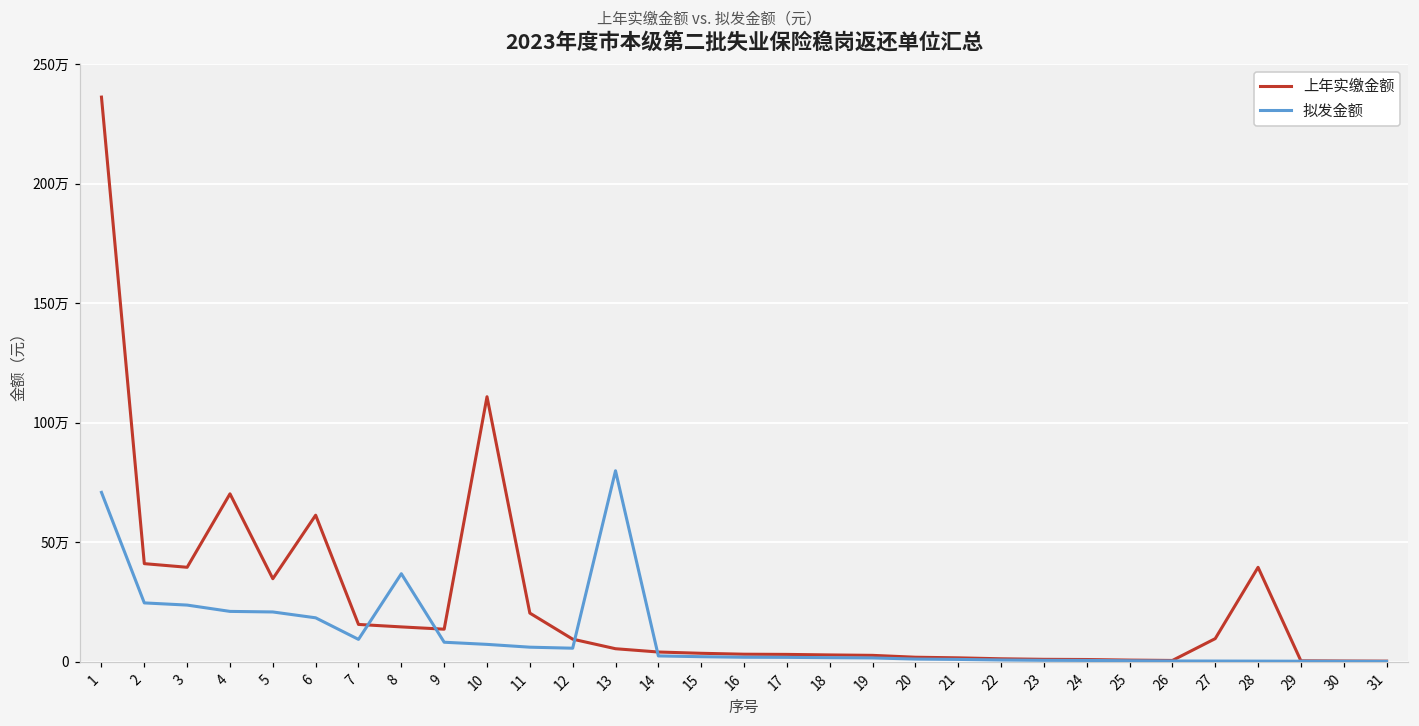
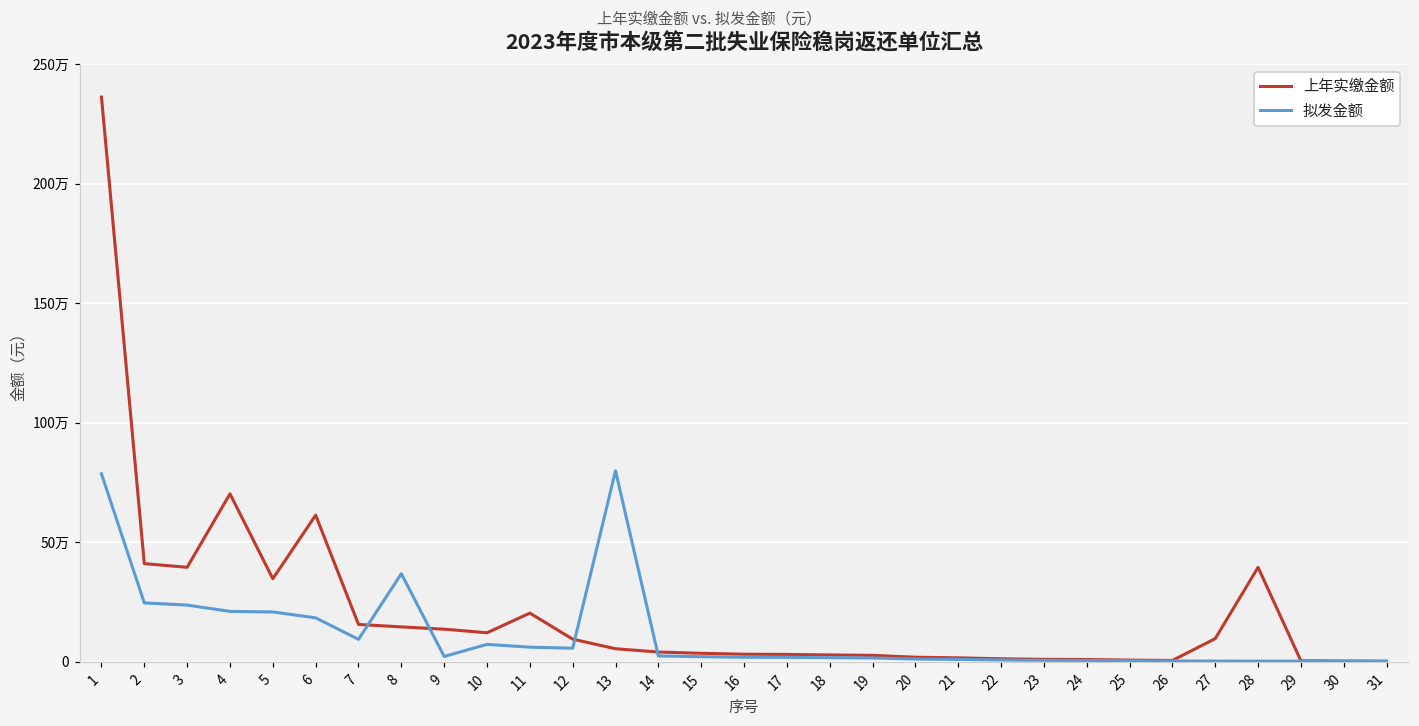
  {
    "上年实缴金额": {
      "1": "236万",
      "2": "41万",
      "3": "40万",
      "4": "70万",
      "5": "35万",
      "6": "61万",
      "7": "16万",
      "8": "15万",
      "9": "14万",
-     "10": "111万",
+     "10": "12万",
      "11": "20万",
      "12": "9万",
      "13": "5万",
      "14": "4万",
      "15": "4万",
      "16": "3万",
      "17": "3万",
      "27": "10万",
      "28": "40万"
    },
    "拟发金额": {
-     "1": "71万",
+     "1": "79万",
      "2": "25万",
      "3": "24万",
      "4": "21万",
      "5": "21万",
      "6": "18万",
      "7": "9万",
      "8": "37万",
-     "9": "8万",
+     "9": "2万",
      "10": "7万",
      "11": "6万",
      "12": "6万",
      "13": "80万",
      "14": "2万",
      "15": "2万",
      "16": "2万",
      "17": "2万",
      "27": "0万",
      "28": "0万"
    }
  }
